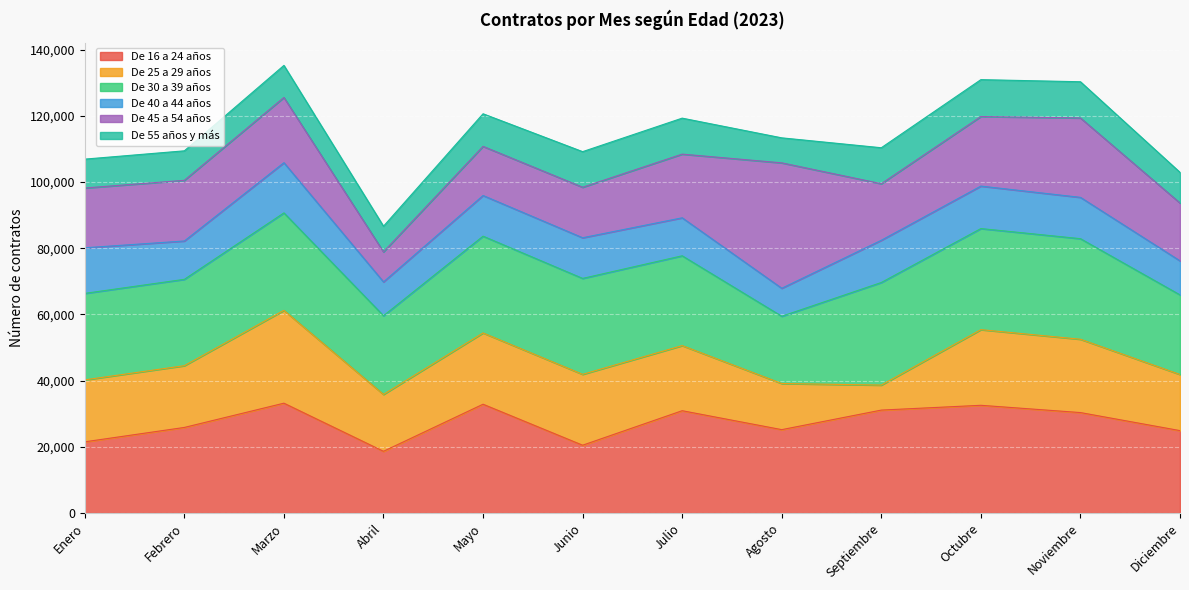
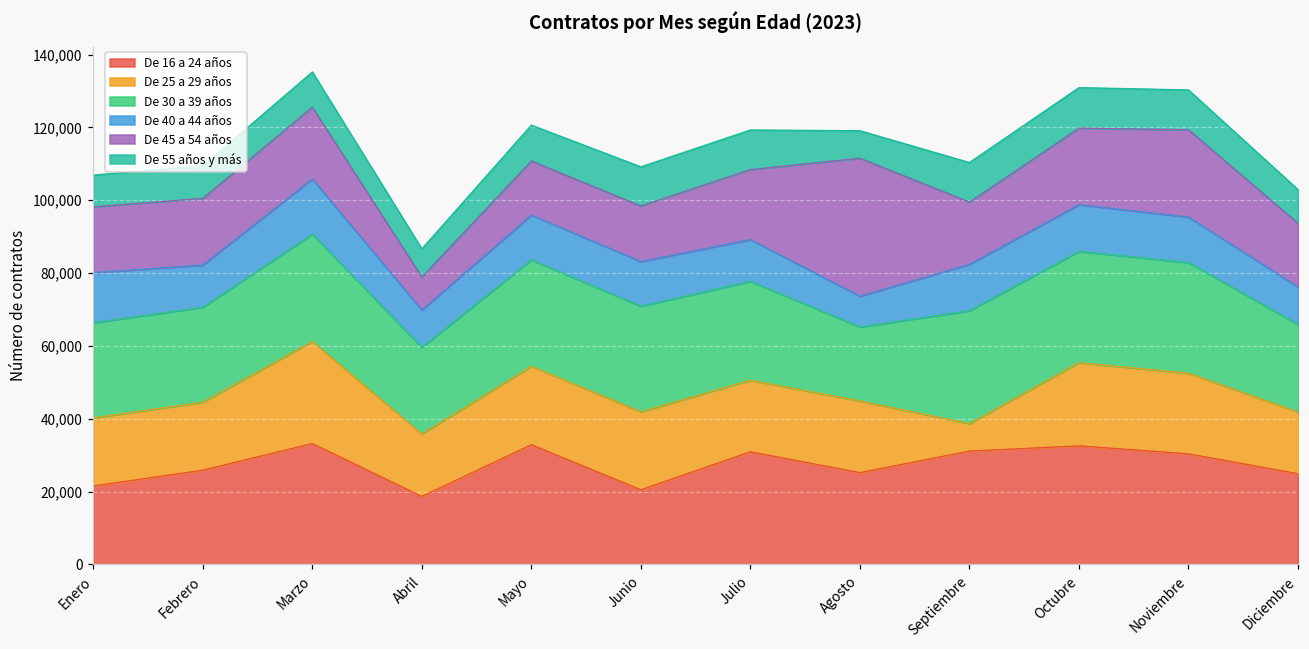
  {
    "De 16 a 24 años": {
      "Enero": "22,000",
      "Febrero": "26,000",
      "Marzo": "33,000",
      "Abril": "19,000",
      "Mayo": "33,000",
      "Junio": "20,000",
      "Julio": "31,000",
      "Agosto": "25,000",
      "Septiembre": "31,000",
      "Octubre": "33,000",
      "Noviembre": "30,000",
      "Diciembre": "25,000"
    },
    "De 25 a 29 años": {
      "Enero": "19,000",
      "Febrero": "19,000",
      "Marzo": "28,000",
      "Abril": "17,000",
      "Mayo": "22,000",
      "Junio": "21,000",
      "Julio": "20,000",
-     "Agosto": "14,000",
+     "Agosto": "20,000",
      "Septiembre": "8,000",
      "Octubre": "23,000",
      "Noviembre": "22,000",
      "Diciembre": "17,000"
    },
    "De 40 a 44 años": {
      "Enero": "14,000",
      "Febrero": "12,000",
      "Marzo": "15,000",
      "Abril": "10,000",
      "Mayo": "12,000",
      "Junio": "12,000",
      "Julio": "11,000",
      "Agosto": "8,000",
      "Septiembre": "13,000",
      "Octubre": "13,000",
      "Noviembre": "12,000",
      "Diciembre": "10,000"
    },
    "De 45 a 54 años": {
      "Enero": "18,000",
      "Febrero": "18,000",
      "Marzo": "20,000",
      "Abril": "9,000",
      "Mayo": "15,000",
      "Junio": "15,000",
      "Julio": "19,000",
      "Agosto": "38,000",
      "Septiembre": "17,000",
      "Octubre": "21,000",
      "Noviembre": "24,000",
      "Diciembre": "17,000"
    }
  }
